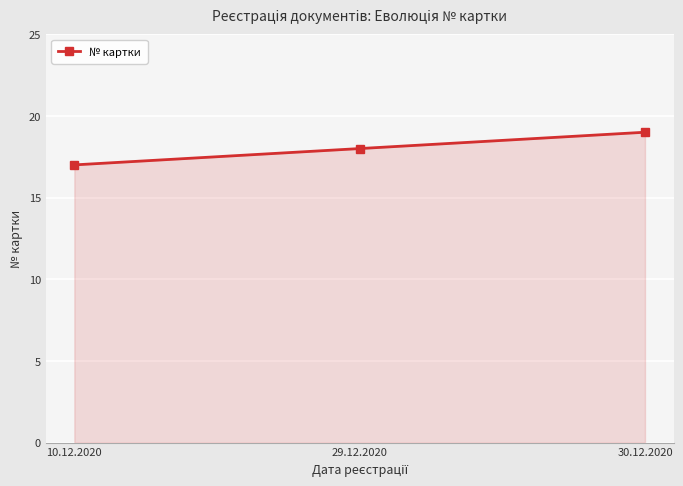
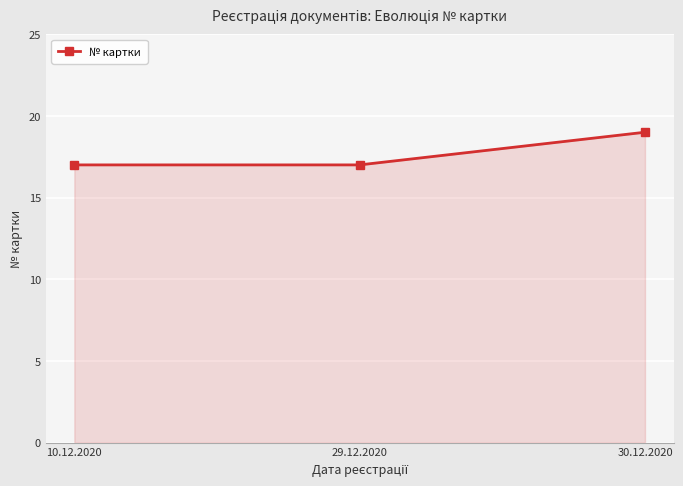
  {
    "10.12.2020": 17,
-   "29.12.2020": 18,
+   "29.12.2020": 17,
    "30.12.2020": 19
  }
